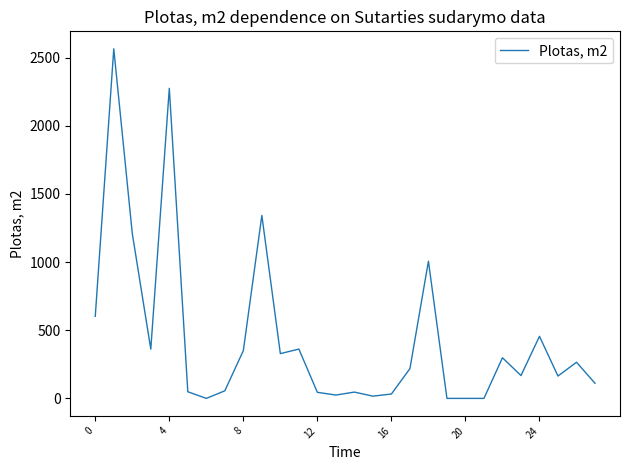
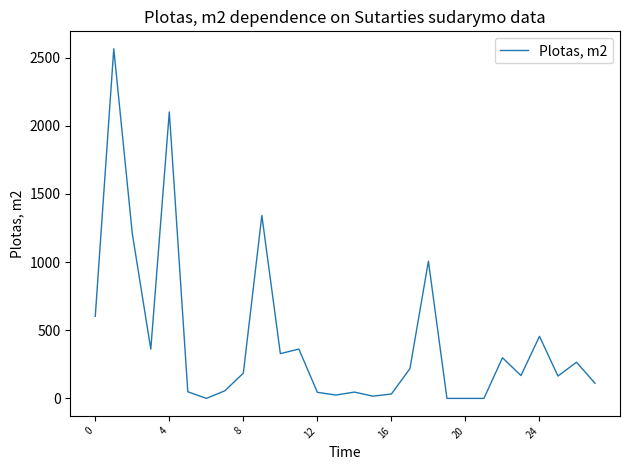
  {
    "0": 600,
-   "4": 2270,
-   "8": 350,
+   "4": 2100,
+   "8": 190,
    "12": 40,
    "16": 30,
    "20": 0,
    "24": 460
  }
